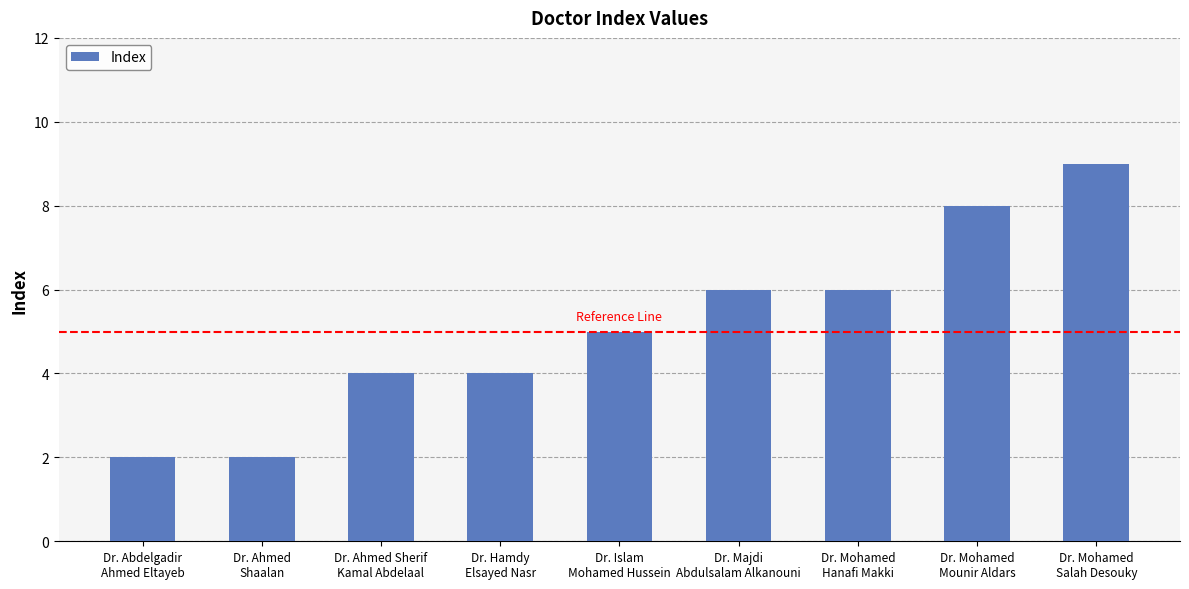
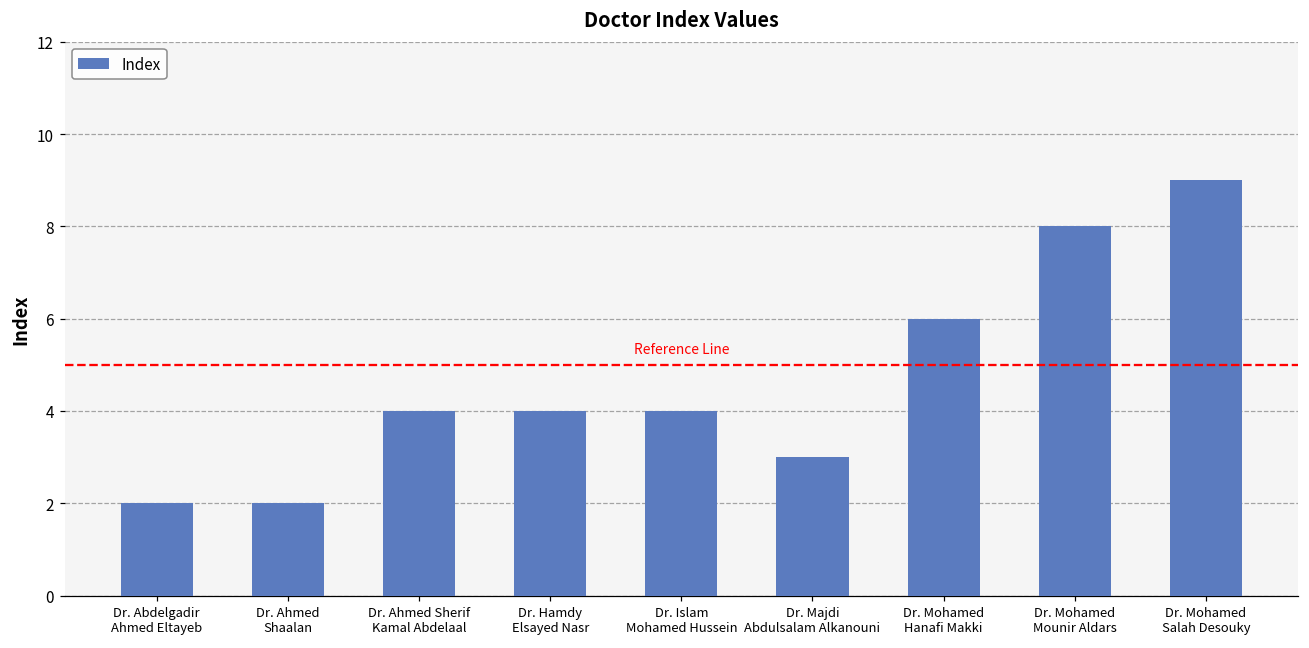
  {
    "Dr. Abdelgadir Ahmed Eltayeb": 2,
    "Dr. Ahmed Shaalan": 2,
    "Dr. Ahmed Sherif Kamal Abdelaal": 4,
    "Dr. Hamdy Elsayed Nasr": 4,
-   "Dr. Islam Mohamed Hussein": 5,
-   "Dr. Majdi Abdulsalam Alkanouni": 6,
+   "Dr. Islam Mohamed Hussein": 4,
+   "Dr. Majdi Abdulsalam Alkanouni": 3,
    "Dr. Mohamed Hanafi Makki": 6,
    "Dr. Mohamed Mounir Aldars": 8,
    "Dr. Mohamed Salah Desouky": 9
  }
